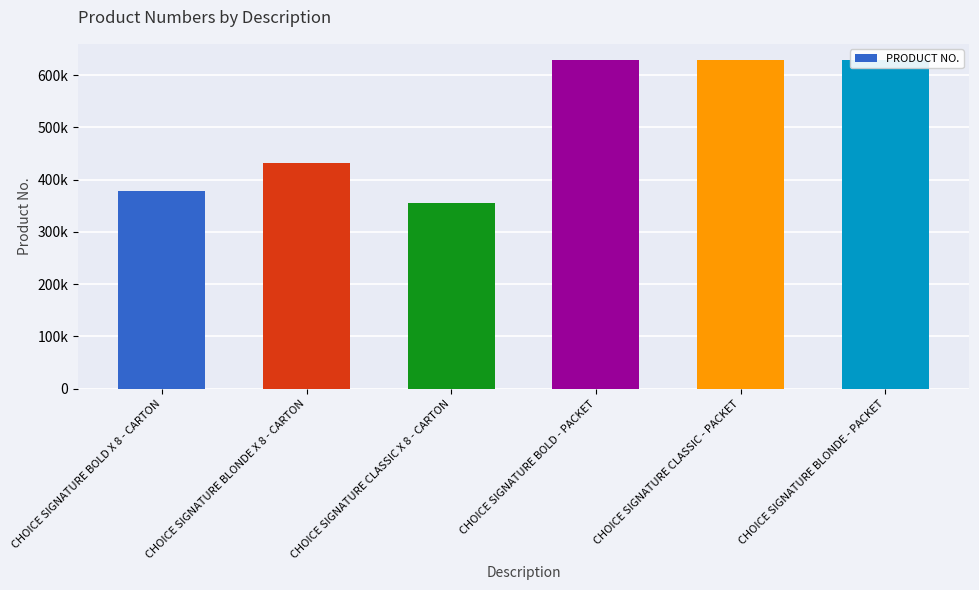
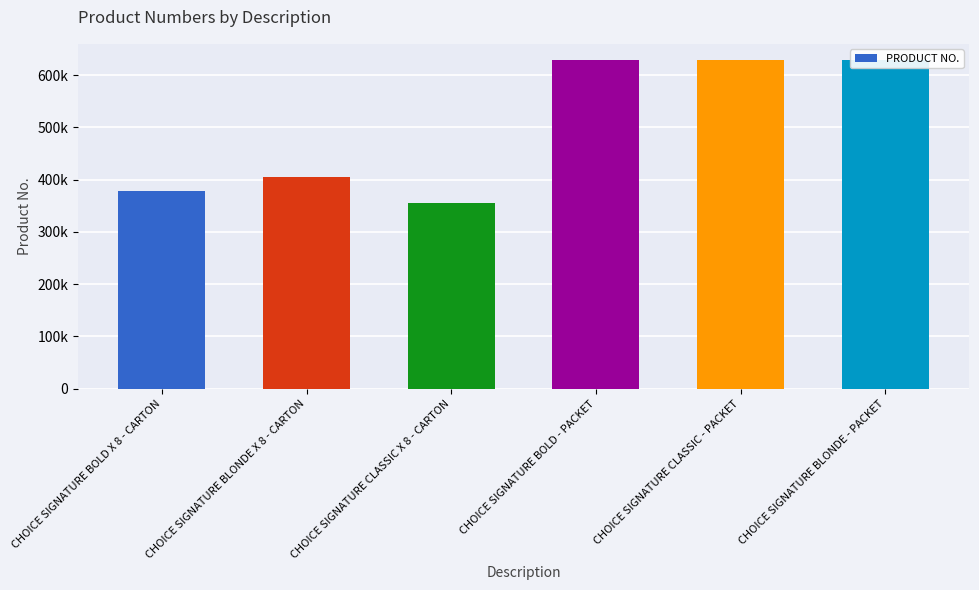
  {
    "CHOICE SIGNATURE BOLD X 8 - CARTON": 380000,
-   "CHOICE SIGNATURE BLONDE X 8 - CARTON": 430000,
+   "CHOICE SIGNATURE BLONDE X 8 - CARTON": 410000,
    "CHOICE SIGNATURE CLASSIC X 8 - CARTON": 350000,
    "CHOICE SIGNATURE BOLD - PACKET": 630000,
    "CHOICE SIGNATURE CLASSIC - PACKET": 630000
  }
